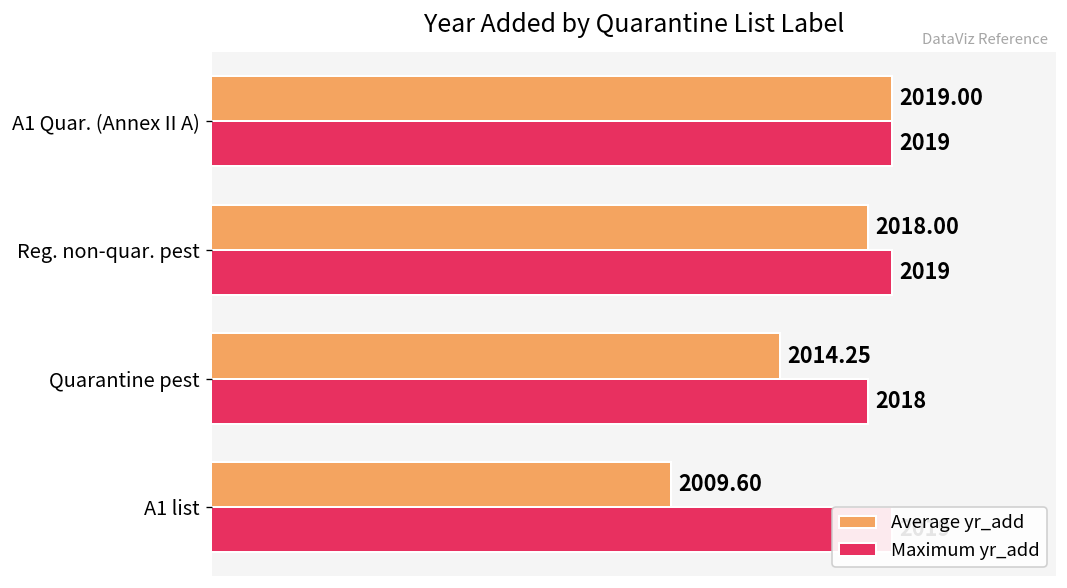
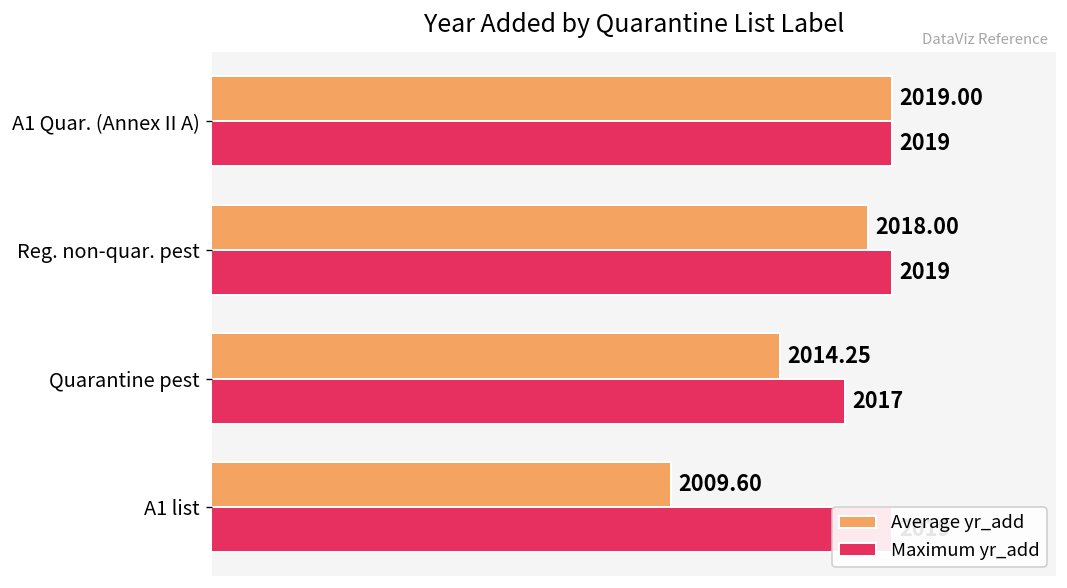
  {
    "Average yr_add": {
      "A1 Quar. (Annex II A)": 2019.00,
      "Reg. non-quar. pest": 2018.00,
      "Quarantine pest": 2014.25,
      "A1 list": 2009.60
    },
    "Maximum yr_add": {
      "A1 Quar. (Annex II A)": 2019,
      "Reg. non-quar. pest": 2019,
-     "Quarantine pest": 2018
+     "Quarantine pest": 2017
    }
  }
